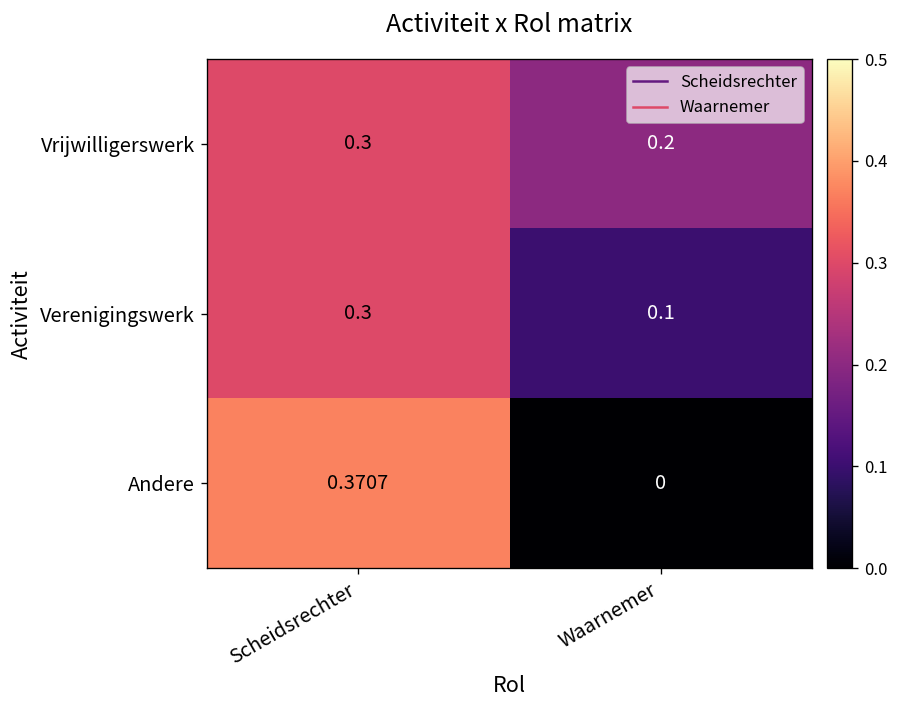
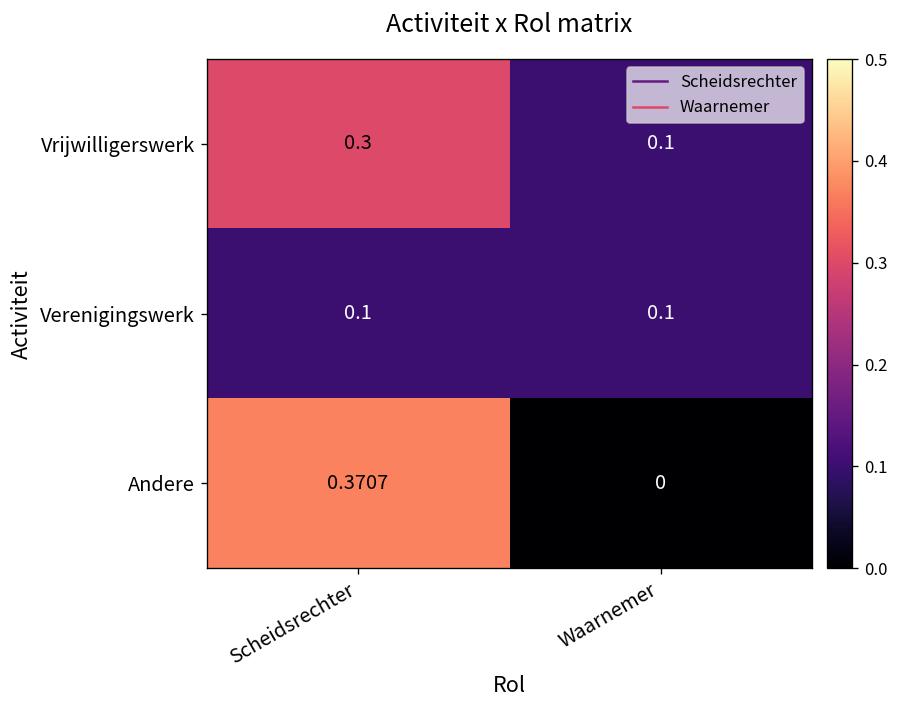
  {
    "Vrijwilligerswerk": {
      "Scheidsrechter": 0.3,
-     "Waarnemer": 0.2
+     "Waarnemer": 0.1
    },
    "Verenigingswerk": {
-     "Scheidsrechter": 0.3,
+     "Scheidsrechter": 0.1,
      "Waarnemer": 0.1
    },
    "Andere": {
      "Scheidsrechter": 0.3707,
      "Waarnemer": 0
    }
  }
